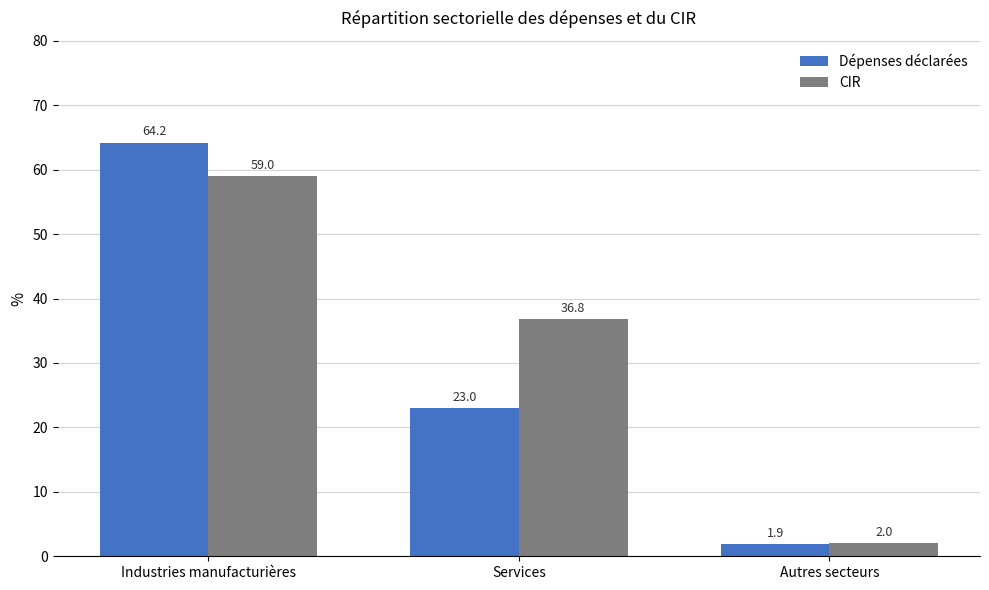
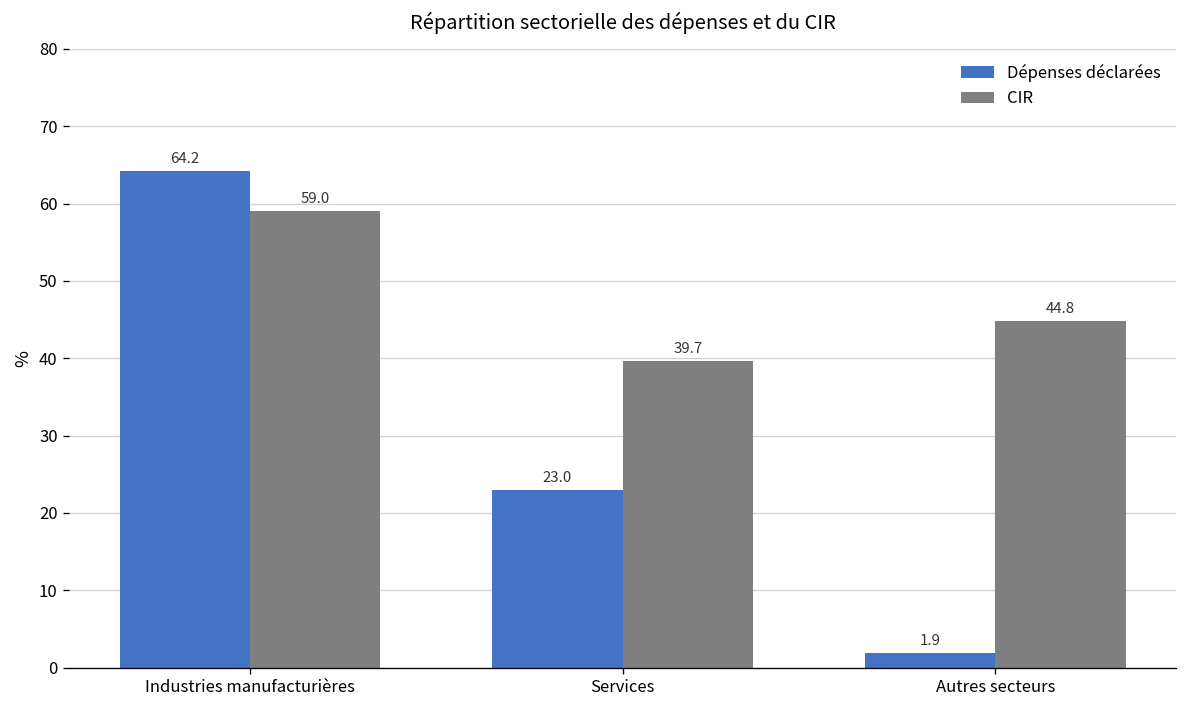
  {
    "Dépenses déclarées": {
      "Industries manufacturières": 64.2,
      "Services": 23.0,
      "Autres secteurs": 1.9
    },
    "CIR": {
      "Industries manufacturières": 59.0,
-     "Services": 36.8,
-     "Autres secteurs": 2.0
+     "Services": 39.7,
+     "Autres secteurs": 44.8
    }
  }
